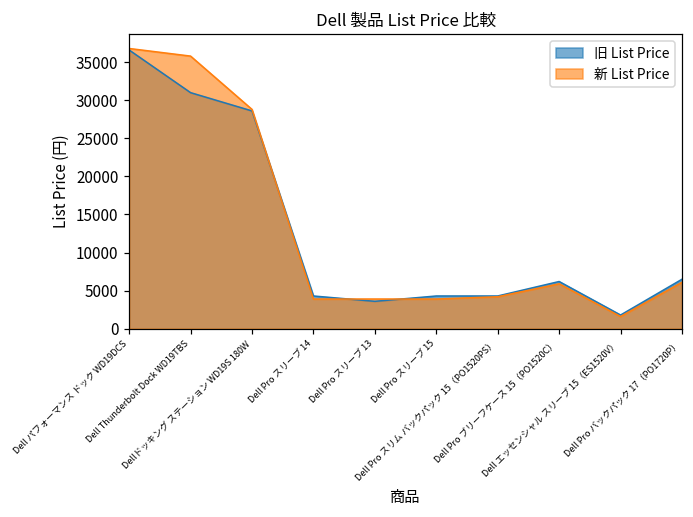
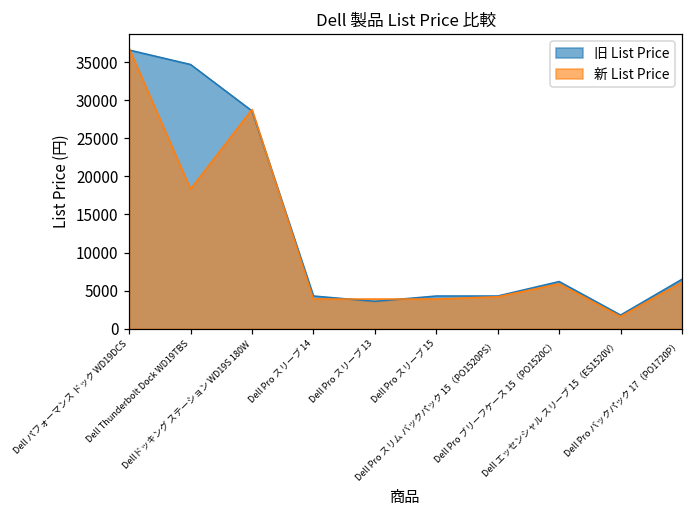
  {
    "旧 List Price": {
-     "Dell Thunderbolt Dock WD19TBS": 31000,
+     "Dell Thunderbolt Dock WD19TBS": 35000,
      "Dell Pro スリーブ 14": 4000,
      "Dell Pro スリーブ 15": 4000,
      "Dell Pro バックパック 17（PO1720P）": 7000
    },
    "新 List Price": {
-     "Dell Thunderbolt Dock WD19TBS": 36000,
+     "Dell Thunderbolt Dock WD19TBS": 18000,
      "Dell Pro スリーブ 14": 4000,
      "Dell Pro スリーブ 15": 4000,
      "Dell Pro バックパック 17（PO1720P）": 6000
    }
  }
